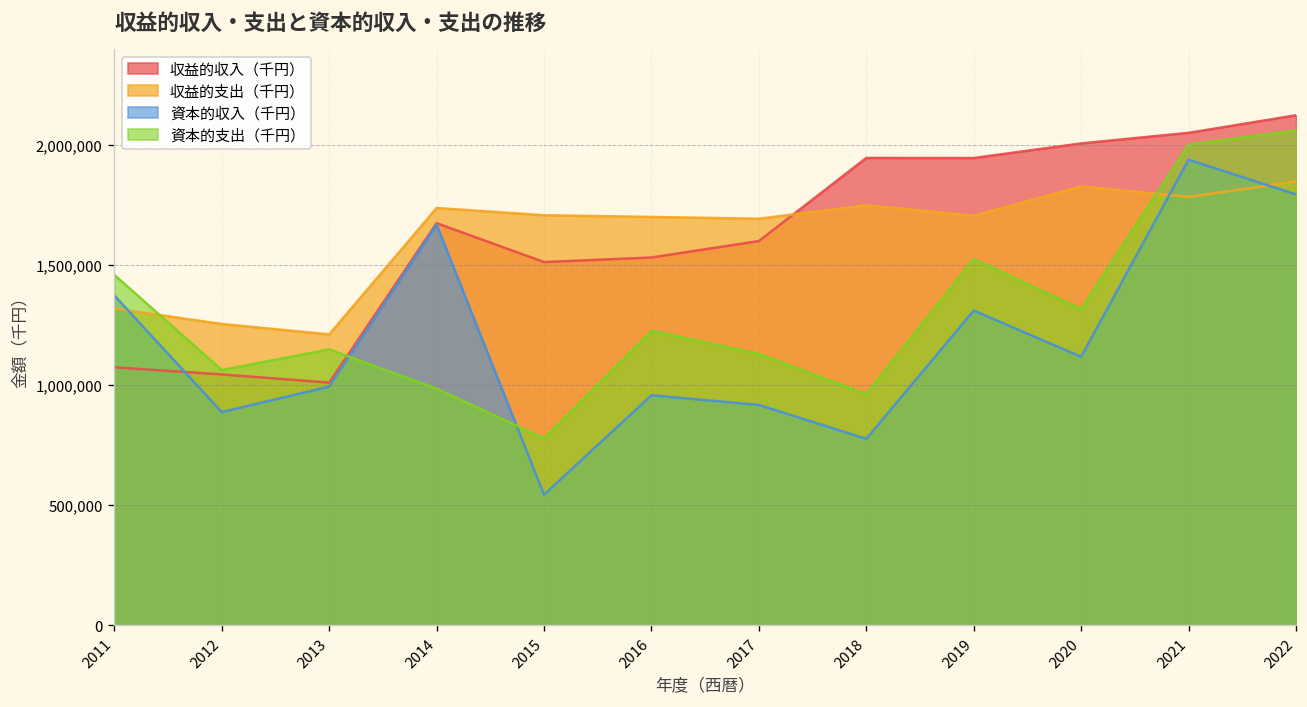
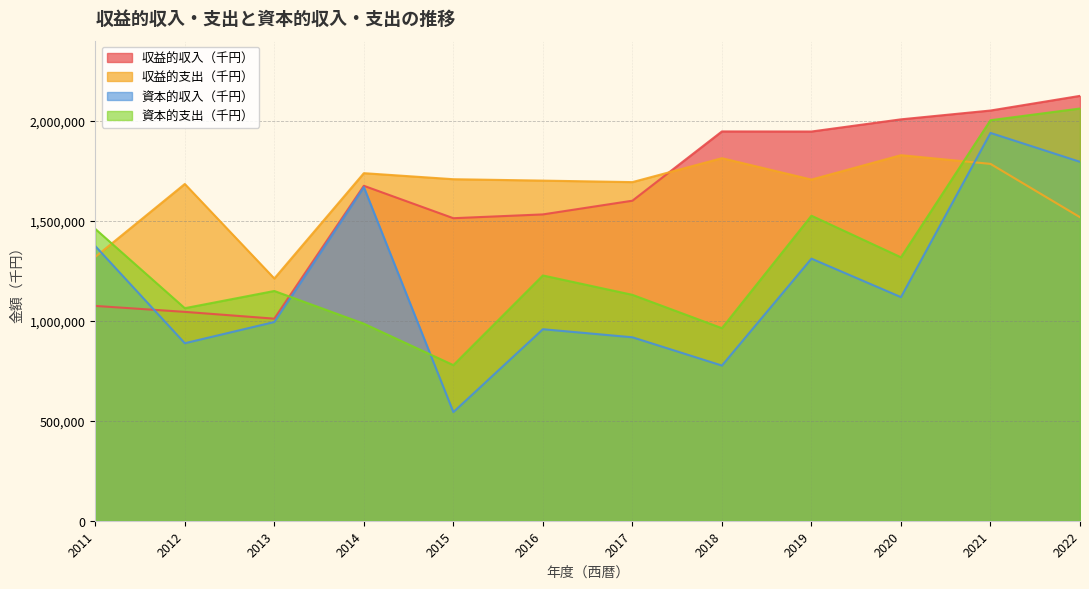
  {
    "収益的収入（千円）": {
      "2011": "1,070,000",
      "2012": "1,040,000",
      "2013": "1,010,000",
      "2015": "1,510,000",
      "2016": "1,530,000",
      "2017": "1,600,000",
      "2018": "1,950,000",
      "2019": "1,950,000",
      "2020": "2,010,000",
      "2021": "2,050,000",
      "2022": "2,120,000"
    },
    "収益的支出（千円）": {
      "2011": "1,320,000",
-     "2012": "1,250,000",
+     "2012": "1,680,000",
      "2013": "1,210,000",
      "2014": "1,740,000",
      "2015": "1,710,000",
      "2016": "1,700,000",
      "2017": "1,690,000",
-     "2018": "1,750,000",
+     "2018": "1,810,000",
      "2019": "1,710,000",
      "2020": "1,830,000",
      "2021": "1,780,000",
-     "2022": "1,850,000"
+     "2022": "1,520,000"
    },
    "資本的収入（千円）": {
      "2011": "1,370,000",
      "2012": "890,000",
      "2013": "990,000",
      "2015": "540,000",
      "2016": "960,000",
      "2017": "920,000",
      "2018": "780,000",
      "2019": "1,310,000",
      "2020": "1,120,000",
      "2021": "1,940,000",
      "2022": "1,790,000"
    },
    "資本的支出（千円）": {
      "2011": "1,460,000",
      "2012": "1,060,000",
      "2013": "1,150,000",
      "2014": "990,000",
      "2015": "780,000",
      "2016": "1,230,000",
      "2017": "1,130,000",
      "2018": "960,000",
      "2019": "1,520,000",
      "2020": "1,320,000",
      "2021": "2,000,000",
      "2022": "2,060,000"
    }
  }
